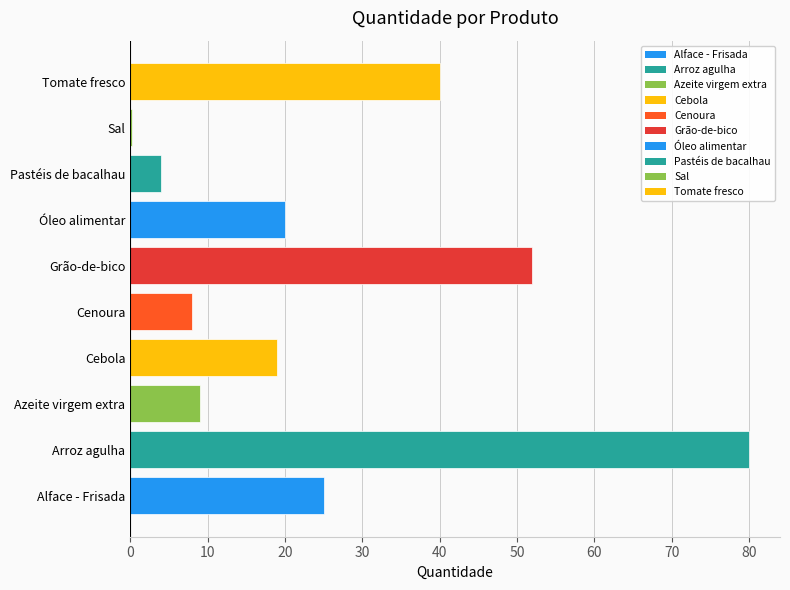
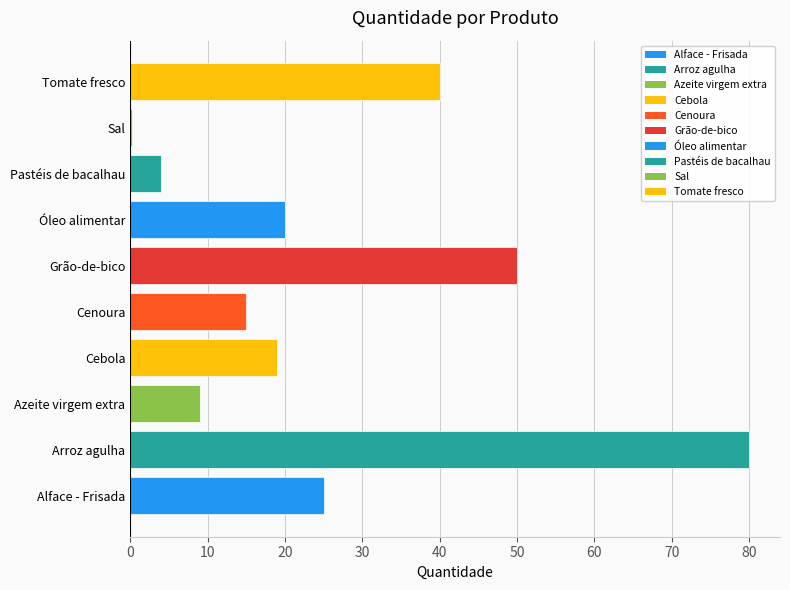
  {
    "Tomate fresco": 40,
    "Pastéis de bacalhau": 4,
    "Óleo alimentar": 20,
-   "Grão-de-bico": 52,
-   "Cenoura": 8,
+   "Grão-de-bico": 50,
+   "Cenoura": 15,
    "Cebola": 19,
    "Azeite virgem extra": 9,
    "Arroz agulha": 80,
    "Alface - Frisada": 25
  }
